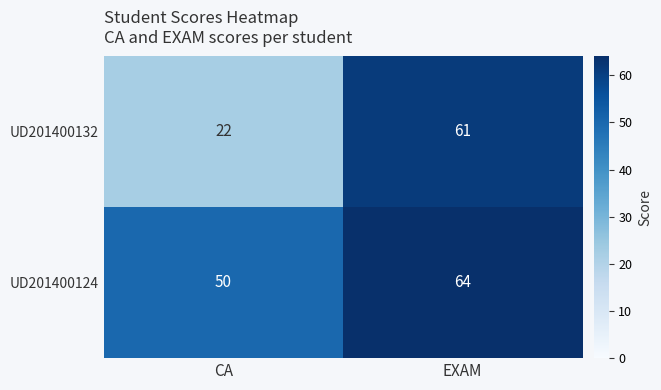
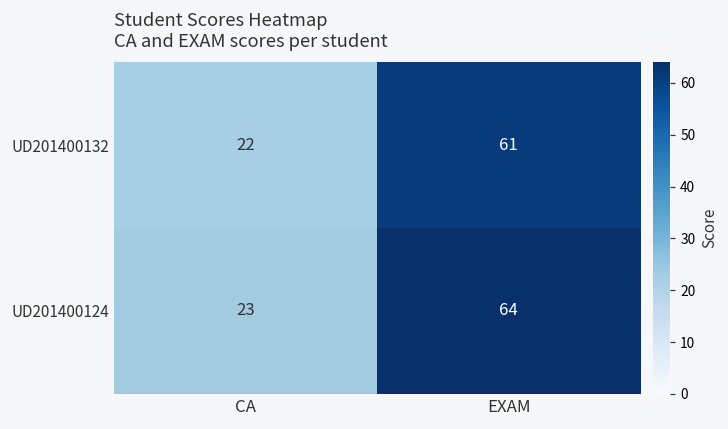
  {
    "UD201400132": {
      "CA": 22,
      "EXAM": 61
    },
    "UD201400124": {
-     "CA": 50,
+     "CA": 23,
      "EXAM": 64
    }
  }
